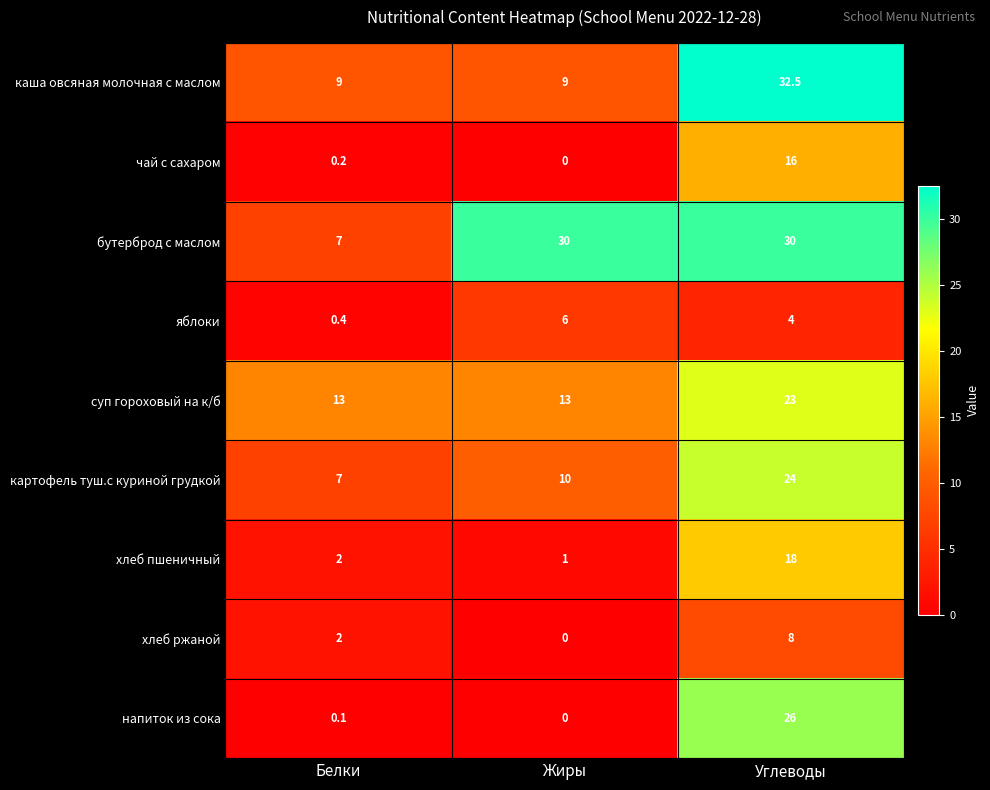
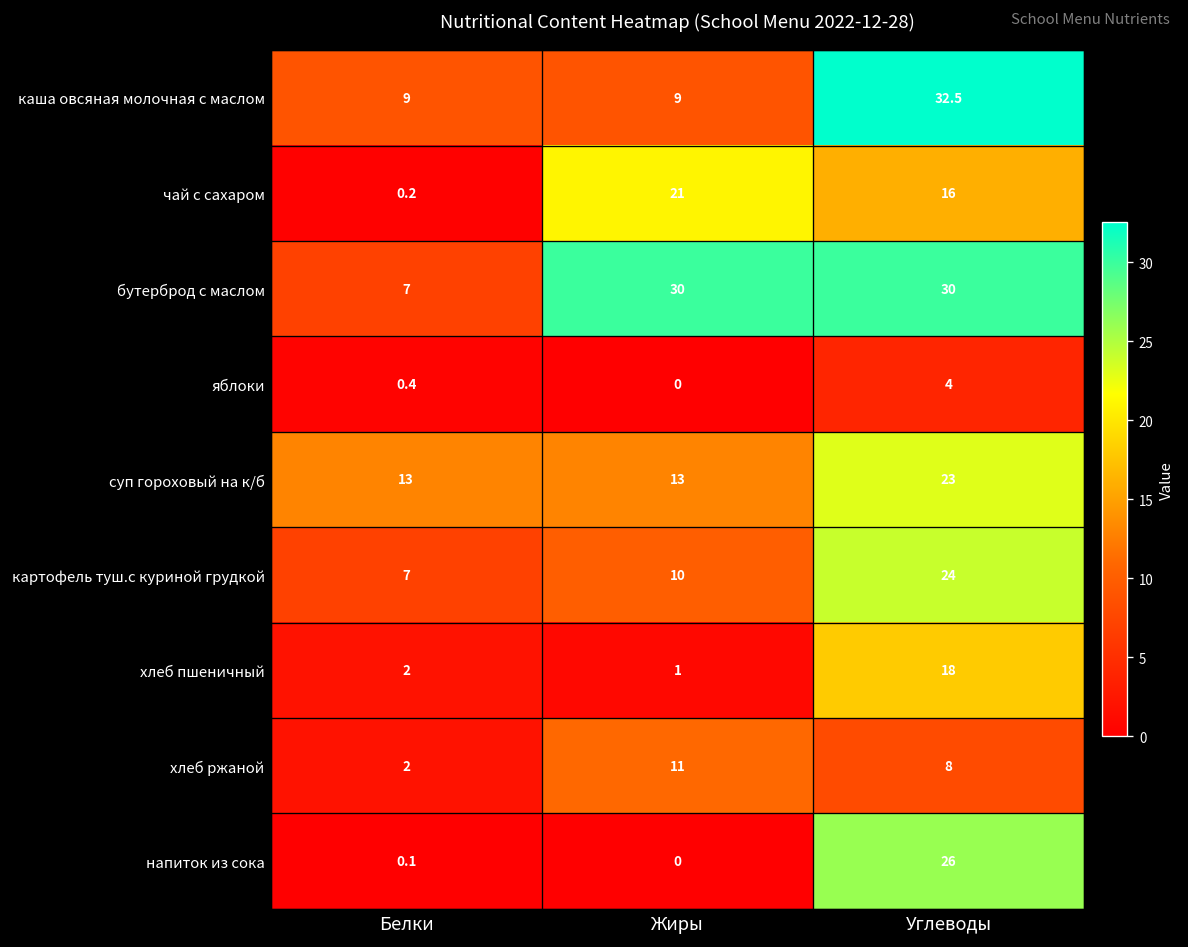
  {
    "каша овсяная молочная с маслом": {
      "Белки": 9,
      "Жиры": 9,
      "Углеводы": 32.5
    },
    "чай с сахаром": {
      "Белки": 0.2,
-     "Жиры": 0,
+     "Жиры": 21,
      "Углеводы": 16
    },
    "бутерброд с маслом": {
      "Белки": 7,
      "Жиры": 30,
      "Углеводы": 30
    },
    "яблоки": {
      "Белки": 0.4,
-     "Жиры": 6,
+     "Жиры": 0,
      "Углеводы": 4
    },
    "суп гороховый на к/б": {
      "Белки": 13,
      "Жиры": 13,
      "Углеводы": 23
    },
    "картофель туш.с куриной грудкой": {
      "Белки": 7,
      "Жиры": 10,
      "Углеводы": 24
    },
    "хлеб пшеничный": {
      "Белки": 2,
      "Жиры": 1,
      "Углеводы": 18
    },
    "хлеб ржаной": {
      "Белки": 2,
-     "Жиры": 0,
+     "Жиры": 11,
      "Углеводы": 8
    },
    "напиток из сока": {
      "Белки": 0.1,
      "Жиры": 0,
      "Углеводы": 26
    }
  }
